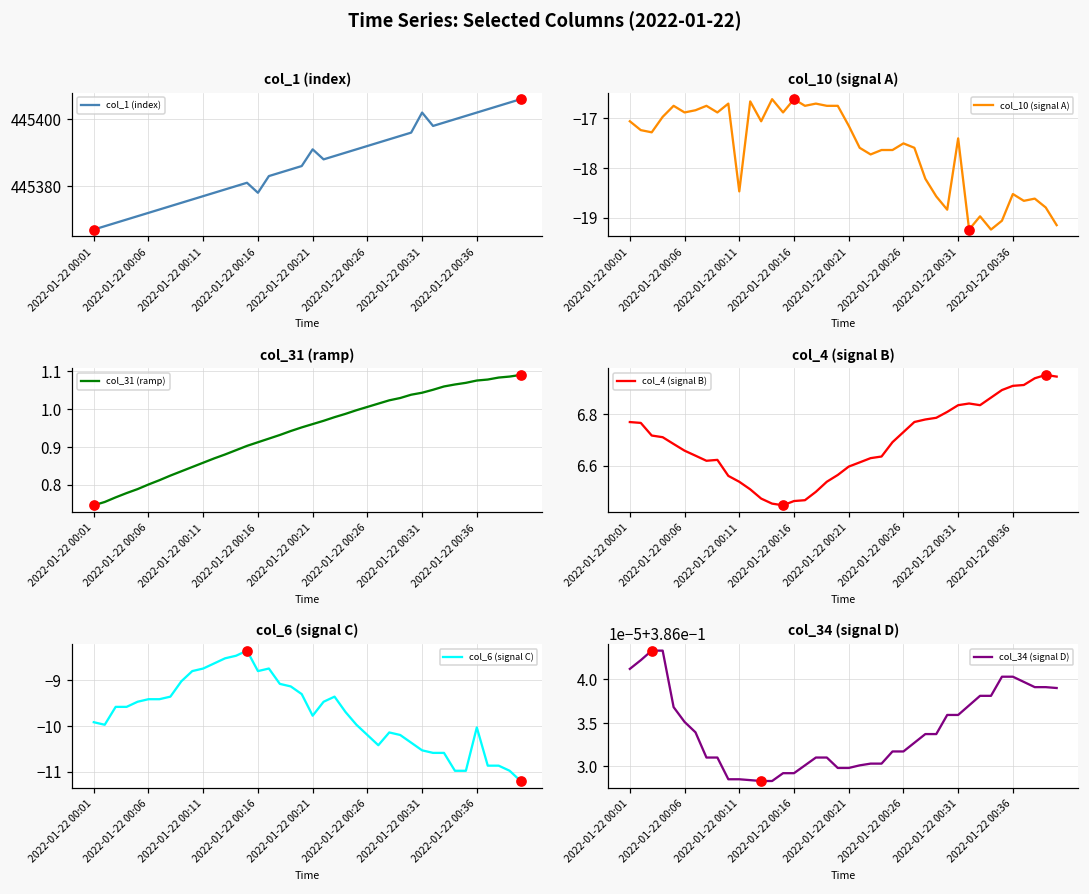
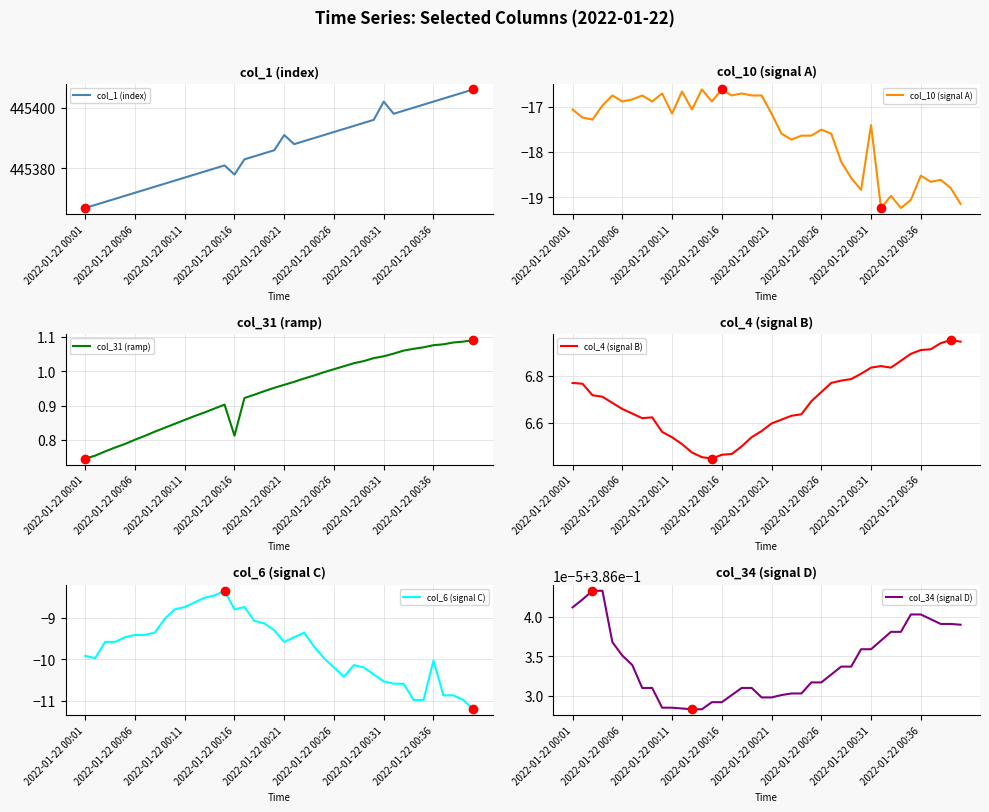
  {
    "col_1 (index)": {
      "col_1 (index)": {
        "2022-01-22 00:06": 445372,
        "2022-01-22 00:11": 445377,
        "2022-01-22 00:16": 445378,
        "2022-01-22 00:21": 445391,
        "2022-01-22 00:26": 445392,
        "2022-01-22 00:31": 445402,
        "2022-01-22 00:36": 445402
      }
    },
    "col_10 (signal A)": {
      "col_10 (signal A)": {
        "2022-01-22 00:01": -17.1,
        "2022-01-22 00:06": -16.9,
-       "2022-01-22 00:11": -18.5,
+       "2022-01-22 00:11": -17.1,
        "2022-01-22 00:21": -17.1,
        "2022-01-22 00:26": -17.5,
        "2022-01-22 00:31": -17.4,
        "2022-01-22 00:36": -18.5
      }
    },
    "col_31 (ramp)": {
      "col_31 (ramp)": {
        "2022-01-22 00:06": 0.80,
        "2022-01-22 00:11": 0.86,
-       "2022-01-22 00:16": 0.91,
+       "2022-01-22 00:16": 0.81,
        "2022-01-22 00:21": 0.96,
        "2022-01-22 00:26": 1.01,
        "2022-01-22 00:31": 1.04,
        "2022-01-22 00:36": 1.08
      }
    },
    "col_6 (signal C)": {
      "col_6 (signal C)": {
        "2022-01-22 00:01": -9.9,
        "2022-01-22 00:06": -9.4,
        "2022-01-22 00:11": -8.7,
        "2022-01-22 00:16": -8.8,
-       "2022-01-22 00:21": -9.8,
+       "2022-01-22 00:21": -9.6,
        "2022-01-22 00:26": -10.2,
        "2022-01-22 00:31": -10.5,
        "2022-01-22 00:36": -10.0
      }
    },
    "col_34 (signal D)": {
      "col_34 (signal D)": {
        "2022-01-22 00:01": 0.386041,
        "2022-01-22 00:06": 0.386035,
        "2022-01-22 00:11": 0.386029,
        "2022-01-22 00:16": 0.386029,
        "2022-01-22 00:21": 0.386030,
        "2022-01-22 00:26": 0.386032,
        "2022-01-22 00:31": 0.386036,
        "2022-01-22 00:36": 0.386040
      }
    }
  }
